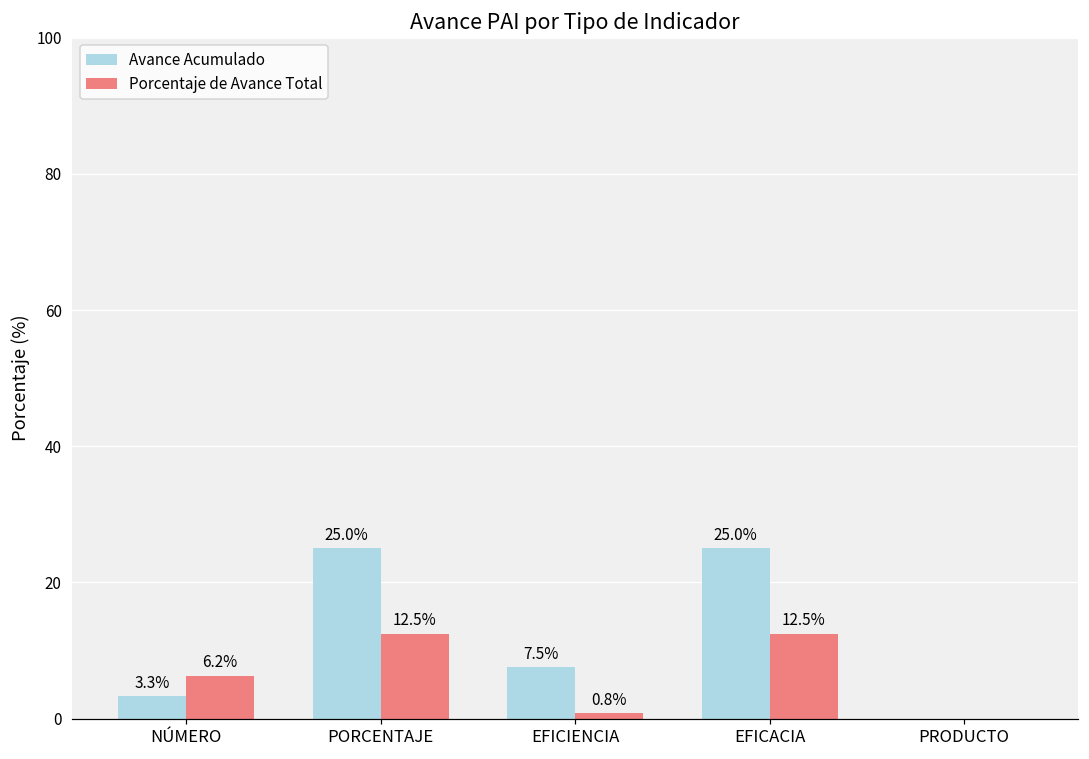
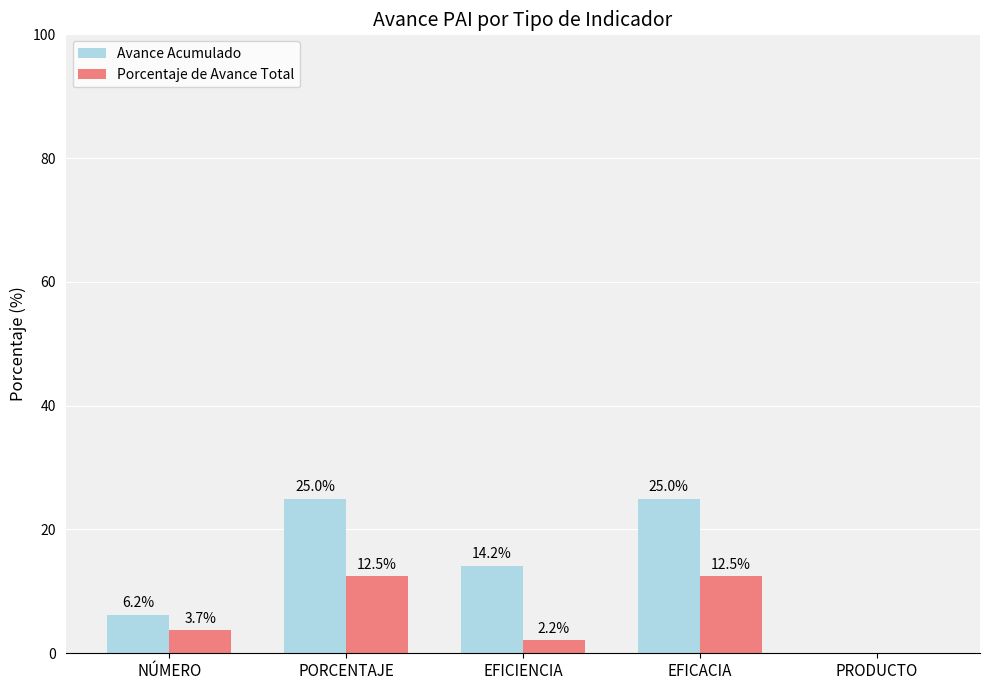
  {
    "Avance Acumulado": {
-     "NÚMERO": "3.3%",
+     "NÚMERO": "6.2%",
      "PORCENTAJE": "25.0%",
-     "EFICIENCIA": "7.5%",
+     "EFICIENCIA": "14.2%",
      "EFICACIA": "25.0%"
    },
    "Porcentaje de Avance Total": {
-     "NÚMERO": "6.2%",
+     "NÚMERO": "3.7%",
      "PORCENTAJE": "12.5%",
-     "EFICIENCIA": "0.8%",
+     "EFICIENCIA": "2.2%",
      "EFICACIA": "12.5%"
    }
  }
